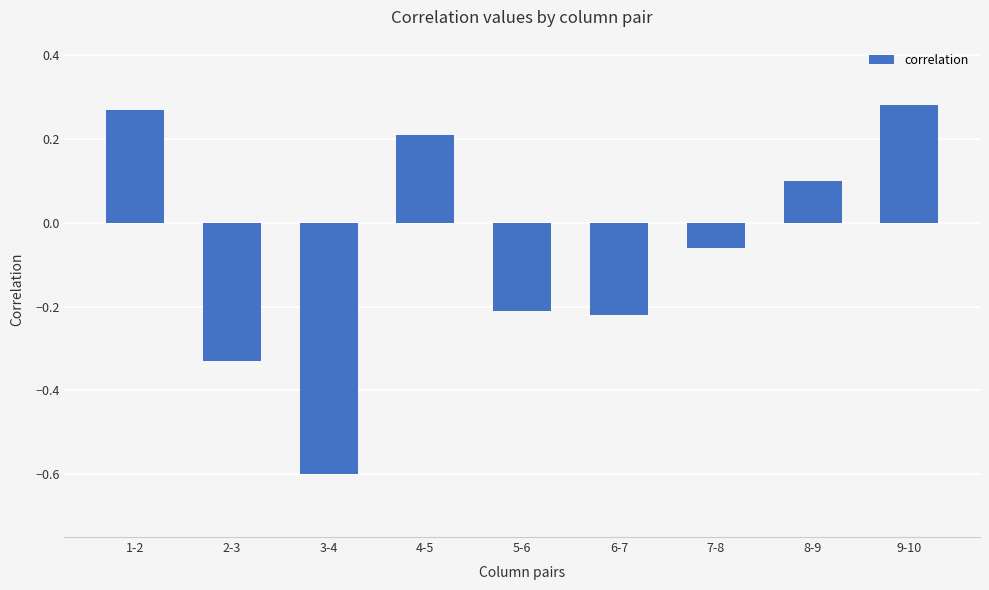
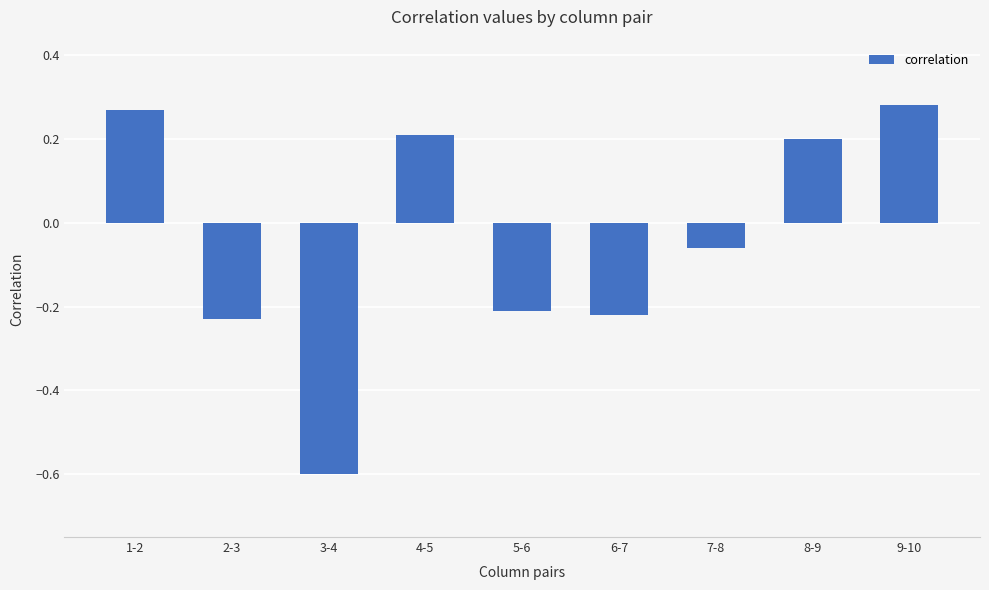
  {
    "1-2": 0.27,
-   "2-3": -0.33,
+   "2-3": -0.23,
    "3-4": -0.60,
    "4-5": 0.21,
    "5-6": -0.21,
    "6-7": -0.22,
    "7-8": -0.06,
-   "8-9": 0.1,
+   "8-9": 0.2,
    "9-10": 0.28
  }
